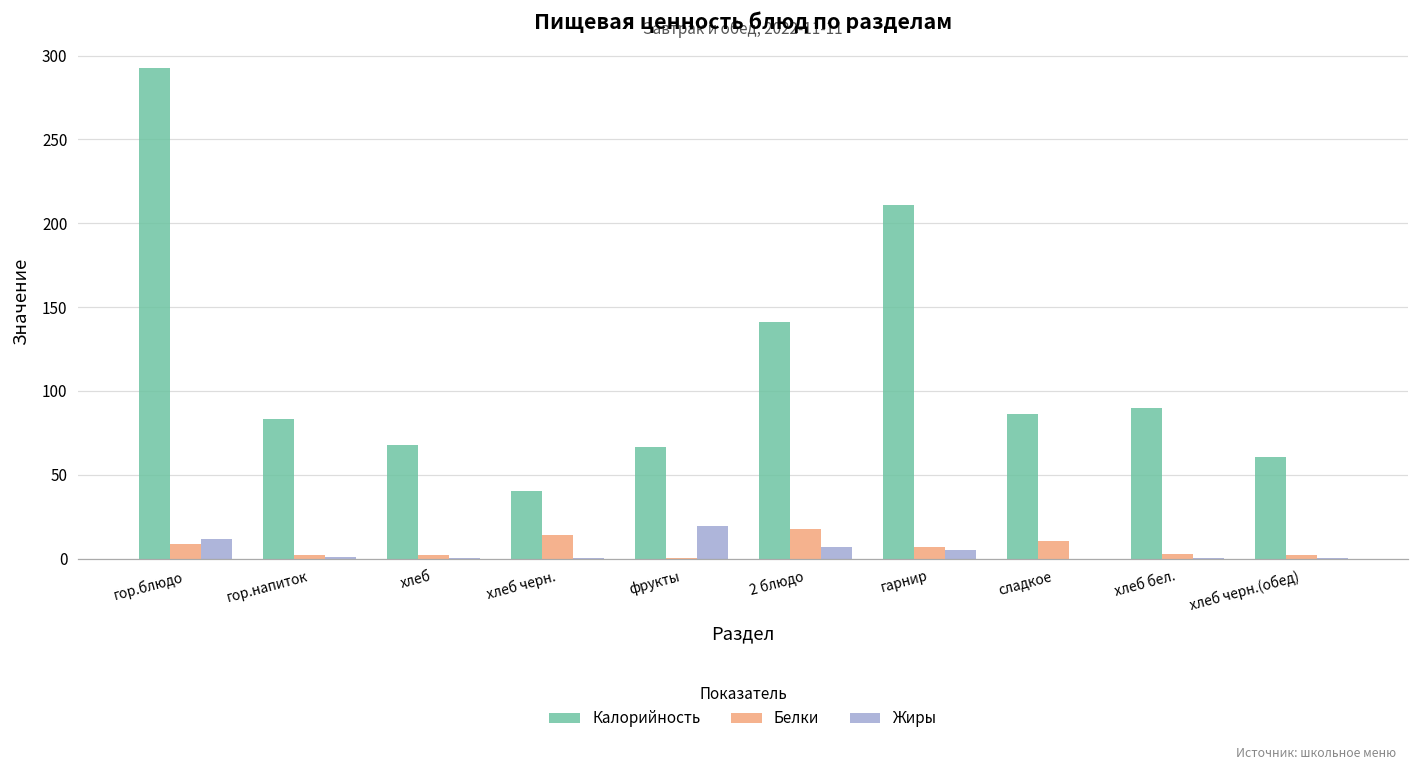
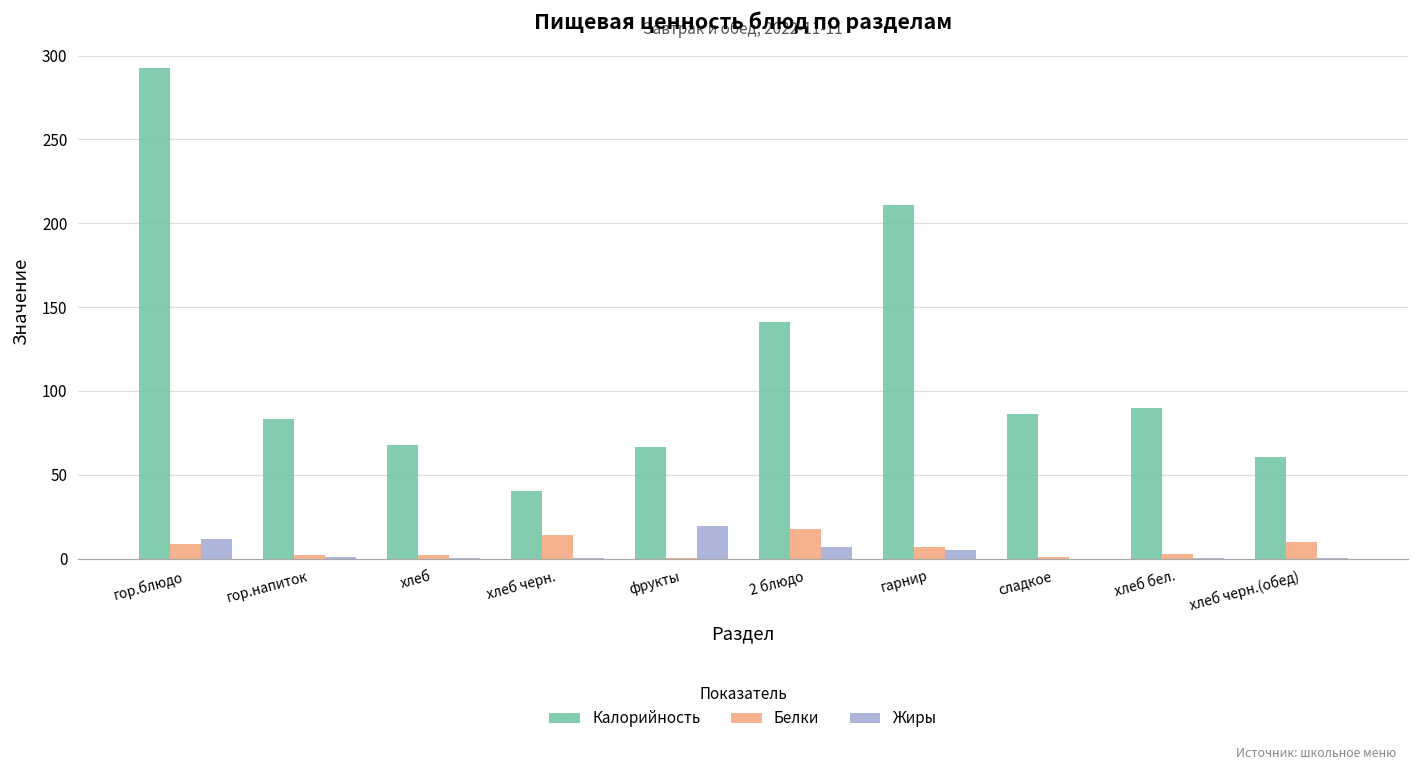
  {
    "Калорийность": {
      "гор.блюдо": 292,
      "гор.напиток": 83,
      "хлеб": 68,
      "хлеб черн.": 40,
      "фрукты": 67,
      "2 блюдо": 141,
      "гарнир": 211,
      "сладкое": 86,
      "хлеб бел.": 90,
      "хлеб черн.(обед)": 61
    },
    "Белки": {
      "гор.блюдо": 9,
      "гор.напиток": 2,
      "хлеб": 2,
      "хлеб черн.": 14,
      "2 блюдо": 18,
      "гарнир": 7,
-     "сладкое": 10,
+     "сладкое": 1,
      "хлеб бел.": 3,
-     "хлеб черн.(обед)": 2
+     "хлеб черн.(обед)": 10
    },
    "Жиры": {
      "гор.блюдо": 12,
      "фрукты": 20,
      "2 блюдо": 7,
      "гарнир": 5,
      "сладкое": 0
    }
  }
